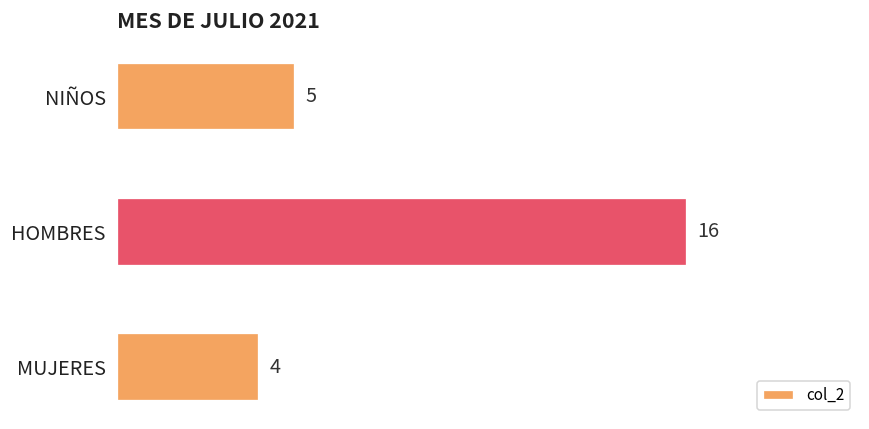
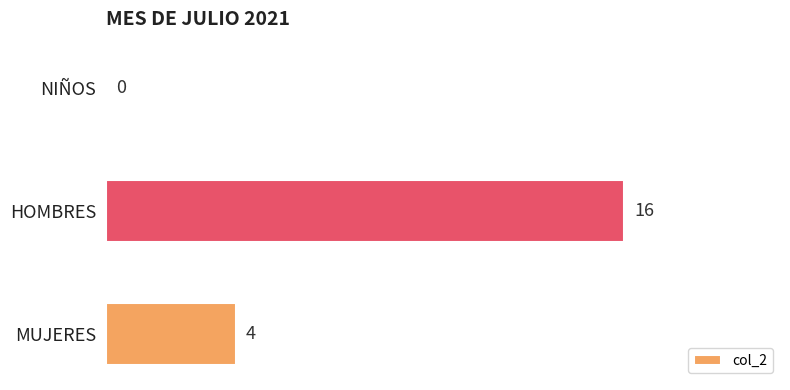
  {
-   "NIÑOS": 5,
+   "NIÑOS": 0,
    "HOMBRES": 16,
    "MUJERES": 4
  }
